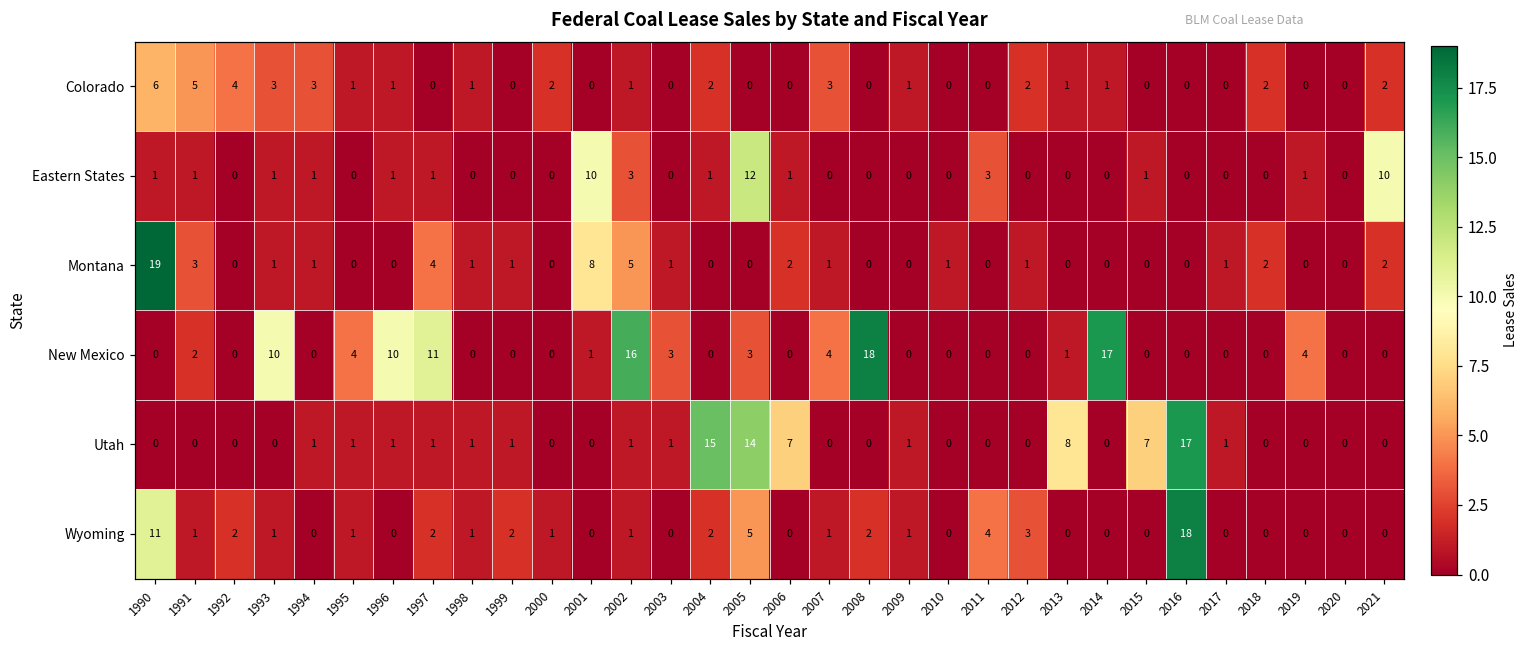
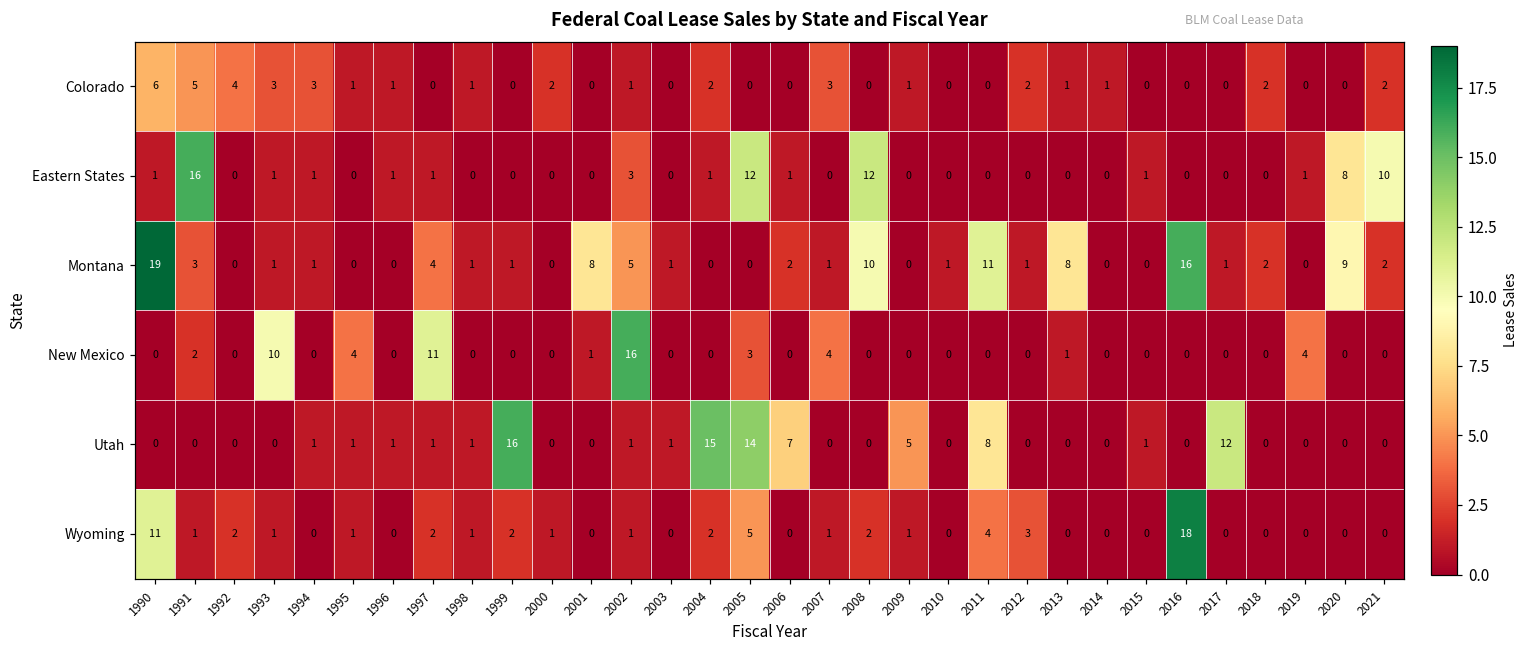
  {
    "Colorado": {
      "1990": 6,
      "1991": 5,
      "1992": 4,
      "1993": 3,
      "1994": 3,
      "1995": 1,
      "1996": 1,
      "1997": 0,
      "1998": 1,
      "1999": 0,
      "2000": 2,
      "2001": 0,
      "2002": 1,
      "2003": 0,
      "2004": 2,
      "2005": 0,
      "2006": 0,
      "2007": 3,
      "2008": 0,
      "2009": 1,
      "2010": 0,
      "2011": 0,
      "2012": 2,
      "2013": 1,
      "2014": 1,
      "2015": 0,
      "2016": 0,
      "2017": 0,
      "2018": 2,
      "2019": 0,
      "2020": 0,
      "2021": 2
    },
    "Eastern States": {
      "1990": 1,
-     "1991": 1,
+     "1991": 16,
      "1992": 0,
      "1993": 1,
      "1994": 1,
      "1995": 0,
      "1996": 1,
      "1997": 1,
      "1998": 0,
      "1999": 0,
      "2000": 0,
-     "2001": 10,
+     "2001": 0,
      "2002": 3,
      "2003": 0,
      "2004": 1,
      "2005": 12,
      "2006": 1,
      "2007": 0,
-     "2008": 0,
+     "2008": 12,
      "2009": 0,
      "2010": 0,
-     "2011": 3,
+     "2011": 0,
      "2012": 0,
      "2013": 0,
      "2014": 0,
      "2015": 1,
      "2016": 0,
      "2017": 0,
      "2018": 0,
      "2019": 1,
-     "2020": 0,
+     "2020": 8,
      "2021": 10
    },
    "Montana": {
      "1990": 19,
      "1991": 3,
      "1992": 0,
      "1993": 1,
      "1994": 1,
      "1995": 0,
      "1996": 0,
      "1997": 4,
      "1998": 1,
      "1999": 1,
      "2000": 0,
      "2001": 8,
      "2002": 5,
      "2003": 1,
      "2004": 0,
      "2005": 0,
      "2006": 2,
      "2007": 1,
-     "2008": 0,
+     "2008": 10,
      "2009": 0,
      "2010": 1,
-     "2011": 0,
+     "2011": 11,
      "2012": 1,
-     "2013": 0,
+     "2013": 8,
      "2014": 0,
      "2015": 0,
-     "2016": 0,
+     "2016": 16,
      "2017": 1,
      "2018": 2,
      "2019": 0,
-     "2020": 0,
+     "2020": 9,
      "2021": 2
    },
    "New Mexico": {
      "1990": 0,
      "1991": 2,
      "1992": 0,
      "1993": 10,
      "1994": 0,
      "1995": 4,
-     "1996": 10,
+     "1996": 0,
      "1997": 11,
      "1998": 0,
      "1999": 0,
      "2000": 0,
      "2001": 1,
      "2002": 16,
-     "2003": 3,
+     "2003": 0,
      "2004": 0,
      "2005": 3,
      "2006": 0,
      "2007": 4,
-     "2008": 18,
+     "2008": 0,
      "2009": 0,
      "2010": 0,
      "2011": 0,
      "2012": 0,
      "2013": 1,
-     "2014": 17,
+     "2014": 0,
      "2015": 0,
      "2016": 0,
      "2017": 0,
      "2018": 0,
      "2019": 4,
      "2020": 0,
      "2021": 0
    },
    "Utah": {
      "1990": 0,
      "1991": 0,
      "1992": 0,
      "1993": 0,
      "1994": 1,
      "1995": 1,
      "1996": 1,
      "1997": 1,
      "1998": 1,
-     "1999": 1,
+     "1999": 16,
      "2000": 0,
      "2001": 0,
      "2002": 1,
      "2003": 1,
      "2004": 15,
      "2005": 14,
      "2006": 7,
      "2007": 0,
      "2008": 0,
-     "2009": 1,
+     "2009": 5,
      "2010": 0,
-     "2011": 0,
+     "2011": 8,
      "2012": 0,
-     "2013": 8,
+     "2013": 0,
      "2014": 0,
-     "2015": 7,
-     "2016": 17,
-     "2017": 1,
+     "2015": 1,
+     "2016": 0,
+     "2017": 12,
      "2018": 0,
      "2019": 0,
      "2020": 0,
      "2021": 0
    },
    "Wyoming": {
      "1990": 11,
      "1991": 1,
      "1992": 2,
      "1993": 1,
      "1994": 0,
      "1995": 1,
      "1996": 0,
      "1997": 2,
      "1998": 1,
      "1999": 2,
      "2000": 1,
      "2001": 0,
      "2002": 1,
      "2003": 0,
      "2004": 2,
      "2005": 5,
      "2006": 0,
      "2007": 1,
      "2008": 2,
      "2009": 1,
      "2010": 0,
      "2011": 4,
      "2012": 3,
      "2013": 0,
      "2014": 0,
      "2015": 0,
      "2016": 18,
      "2017": 0,
      "2018": 0,
      "2019": 0,
      "2020": 0,
      "2021": 0
    }
  }
